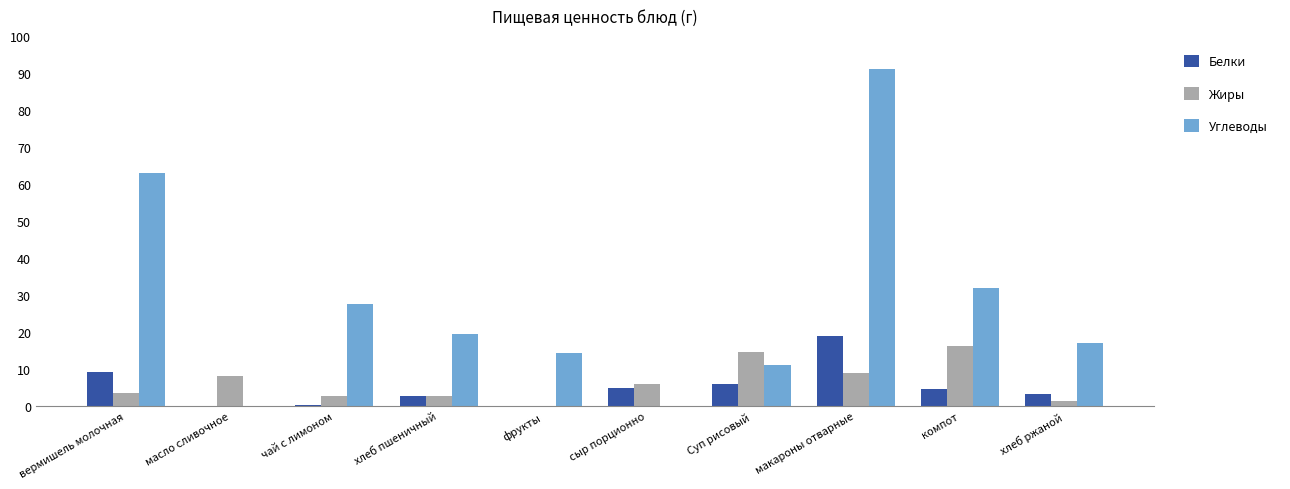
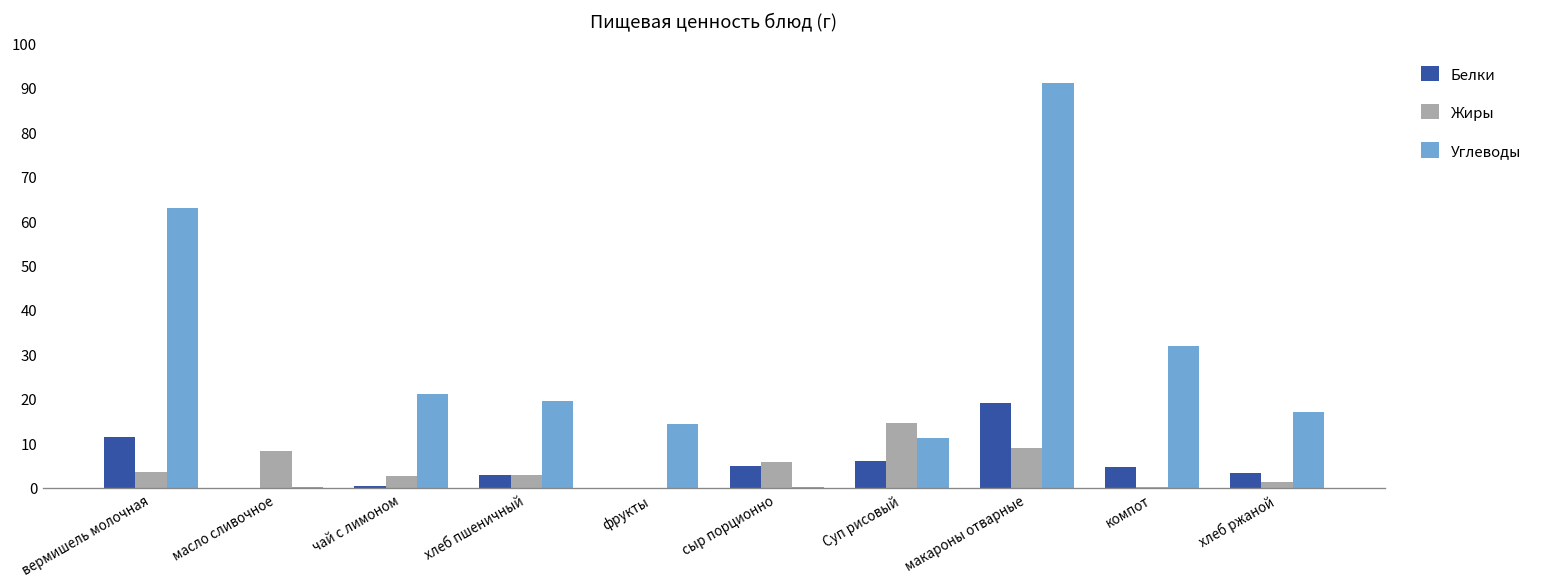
  {
    "Белки": {
-     "вермишель молочная": 9,
+     "вермишель молочная": 11,
      "хлеб пшеничный": 3,
      "фрукты": 0,
      "сыр порционно": 5,
      "Суп рисовый": 6,
      "макароны отварные": 19,
      "компот": 5,
      "хлеб ржаной": 3
    },
    "Жиры": {
      "вермишель молочная": 4,
      "масло сливочное": 8,
      "чай с лимоном": 3,
      "хлеб пшеничный": 3,
      "фрукты": 0,
      "сыр порционно": 6,
      "Суп рисовый": 15,
      "макароны отварные": 9,
-     "компот": 16,
+     "компот": 0,
      "хлеб ржаной": 1
    },
    "Углеводы": {
      "вермишель молочная": 63,
-     "чай с лимоном": 28,
+     "чай с лимоном": 21,
      "хлеб пшеничный": 20,
      "фрукты": 14,
      "Суп рисовый": 11,
      "макароны отварные": 91,
      "компот": 32,
      "хлеб ржаной": 17
    }
  }
